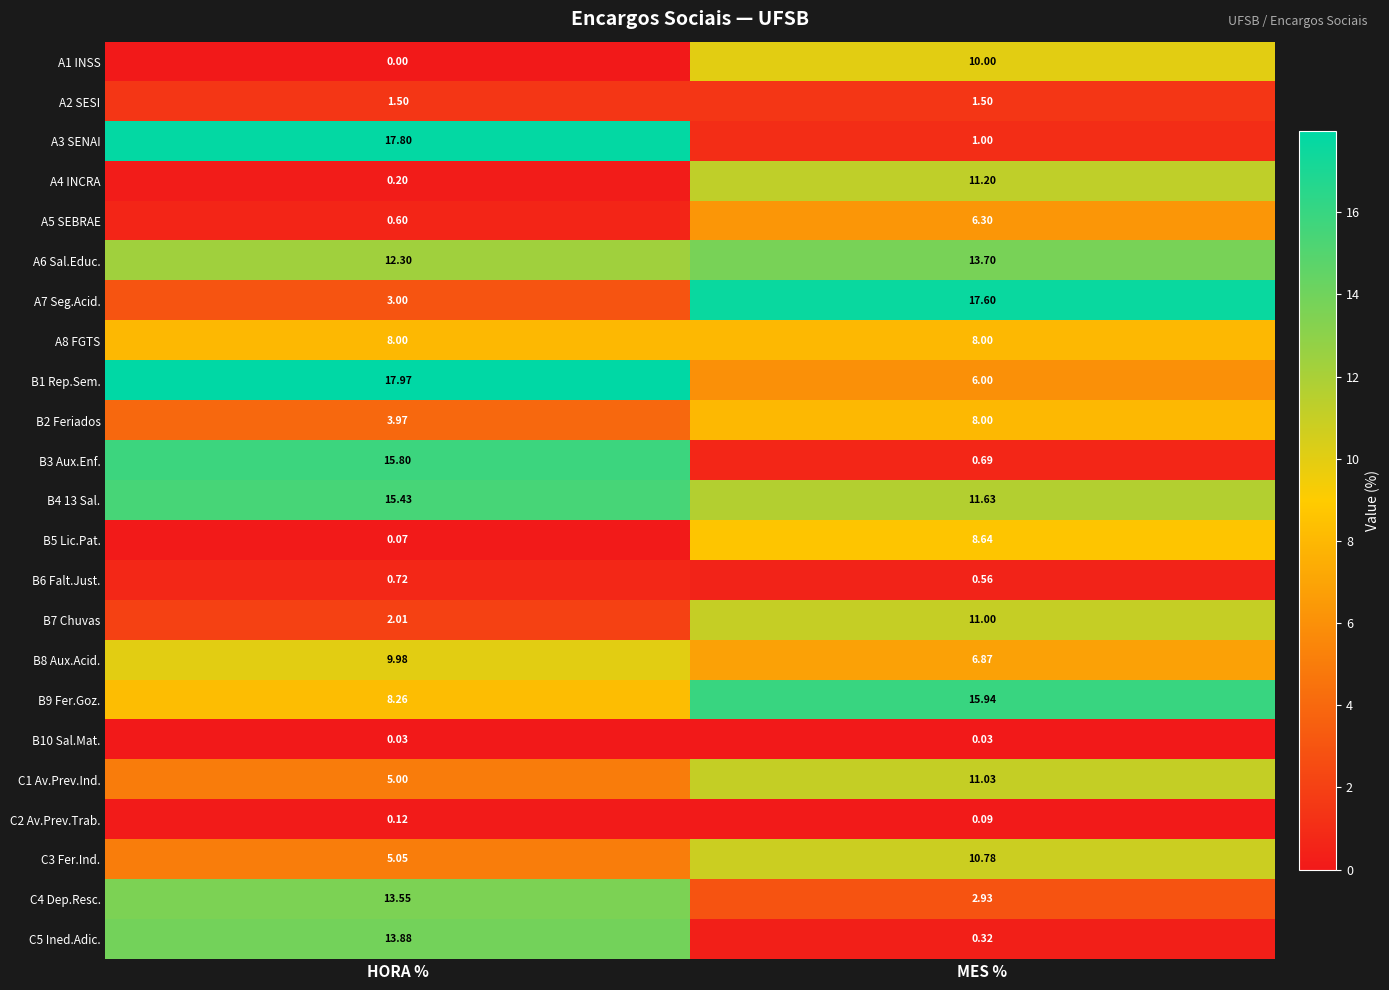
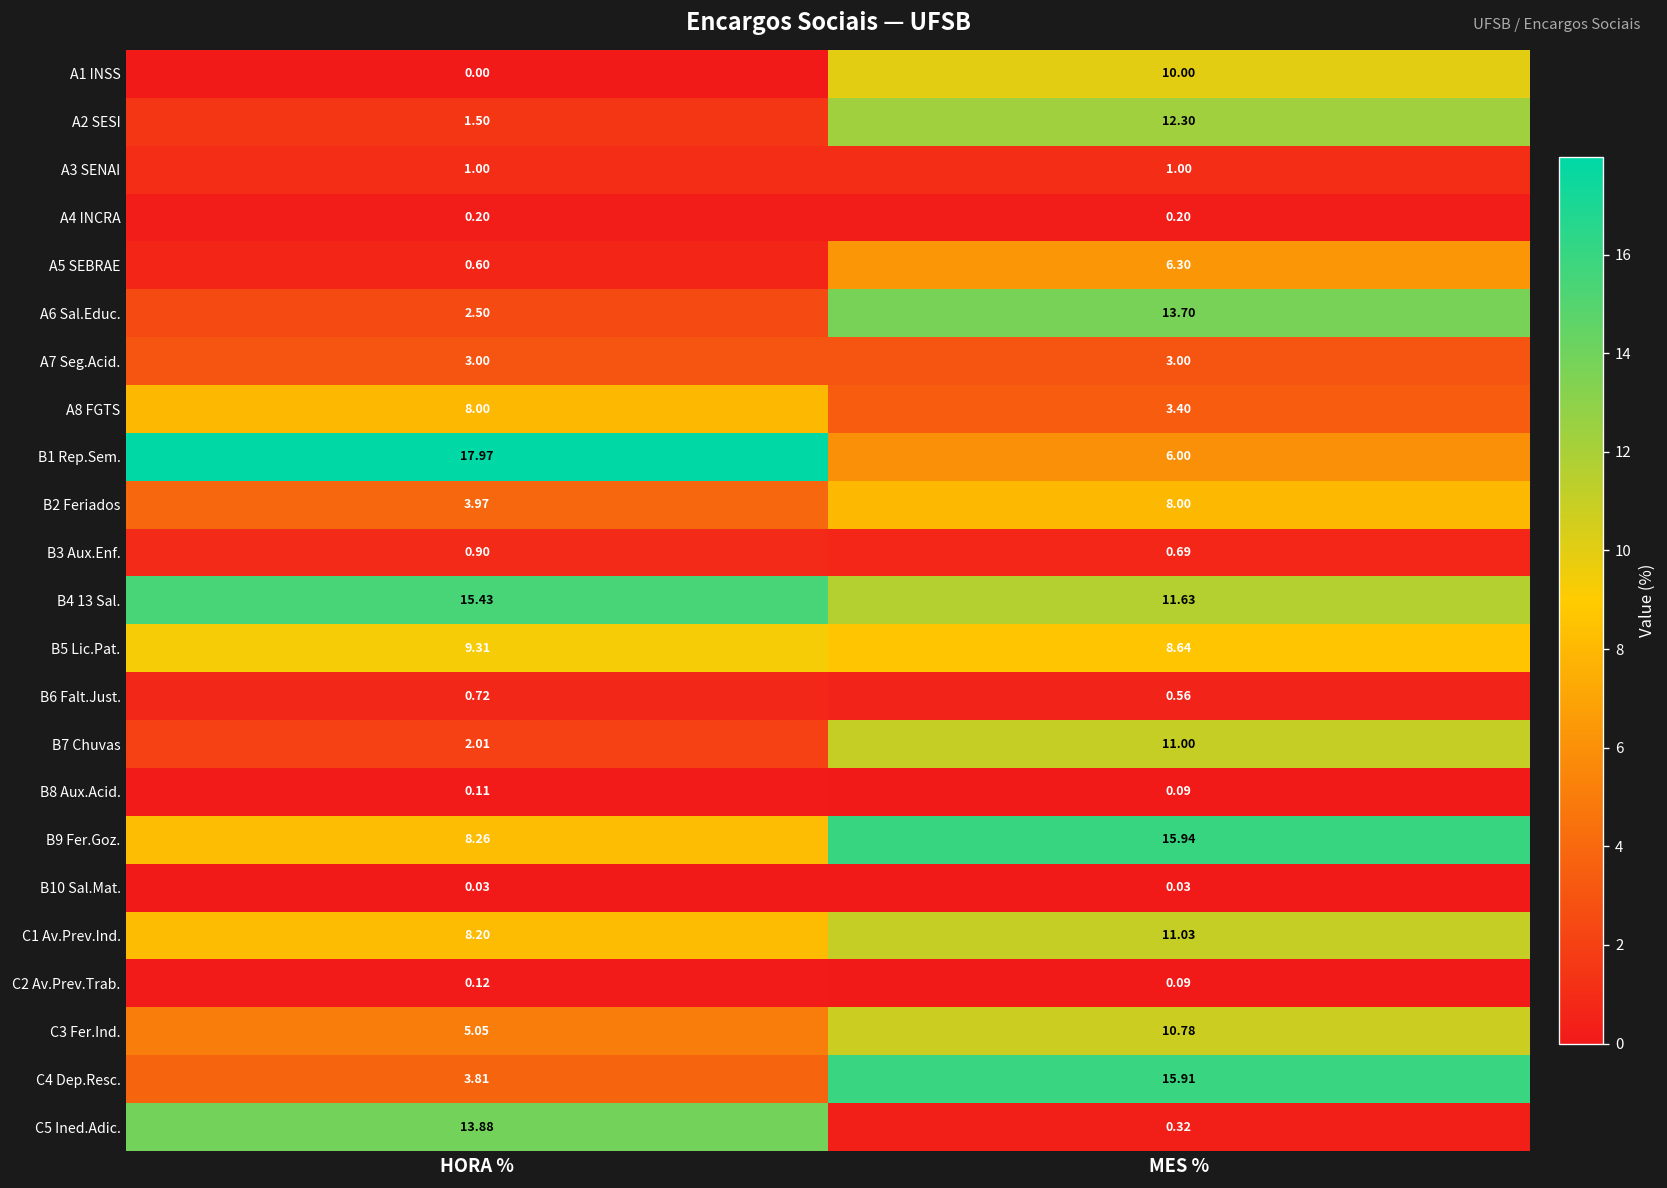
  {
    "A1 INSS": {
      "HORA %": 0.00,
      "MES %": 10.00
    },
    "A2 SESI": {
      "HORA %": 1.50,
-     "MES %": 1.50
+     "MES %": 12.30
    },
    "A3 SENAI": {
-     "HORA %": 17.80,
+     "HORA %": 1.00,
      "MES %": 1.00
    },
    "A4 INCRA": {
      "HORA %": 0.20,
-     "MES %": 11.20
+     "MES %": 0.20
    },
    "A5 SEBRAE": {
      "HORA %": 0.60,
      "MES %": 6.30
    },
    "A6 Sal.Educ.": {
-     "HORA %": 12.30,
+     "HORA %": 2.50,
      "MES %": 13.70
    },
    "A7 Seg.Acid.": {
      "HORA %": 3.00,
-     "MES %": 17.60
+     "MES %": 3.00
    },
    "A8 FGTS": {
      "HORA %": 8.00,
-     "MES %": 8.00
+     "MES %": 3.40
    },
    "B1 Rep.Sem.": {
      "HORA %": 17.97,
      "MES %": 6.00
    },
    "B2 Feriados": {
      "HORA %": 3.97,
      "MES %": 8.00
    },
    "B3 Aux.Enf.": {
-     "HORA %": 15.80,
+     "HORA %": 0.90,
      "MES %": 0.69
    },
    "B4 13 Sal.": {
      "HORA %": 15.43,
      "MES %": 11.63
    },
    "B5 Lic.Pat.": {
-     "HORA %": 0.07,
+     "HORA %": 9.31,
      "MES %": 8.64
    },
    "B6 Falt.Just.": {
      "HORA %": 0.72,
      "MES %": 0.56
    },
    "B7 Chuvas": {
      "HORA %": 2.01,
      "MES %": 11.00
    },
    "B8 Aux.Acid.": {
-     "HORA %": 9.98,
-     "MES %": 6.87
+     "HORA %": 0.11,
+     "MES %": 0.09
    },
    "B9 Fer.Goz.": {
      "HORA %": 8.26,
      "MES %": 15.94
    },
    "B10 Sal.Mat.": {
      "HORA %": 0.03,
      "MES %": 0.03
    },
    "C1 Av.Prev.Ind.": {
-     "HORA %": 5.00,
+     "HORA %": 8.20,
      "MES %": 11.03
    },
    "C2 Av.Prev.Trab.": {
      "HORA %": 0.12,
      "MES %": 0.09
    },
    "C3 Fer.Ind.": {
      "HORA %": 5.05,
      "MES %": 10.78
    },
    "C4 Dep.Resc.": {
-     "HORA %": 13.55,
-     "MES %": 2.93
+     "HORA %": 3.81,
+     "MES %": 15.91
    },
    "C5 Ined.Adic.": {
      "HORA %": 13.88,
      "MES %": 0.32
    }
  }
